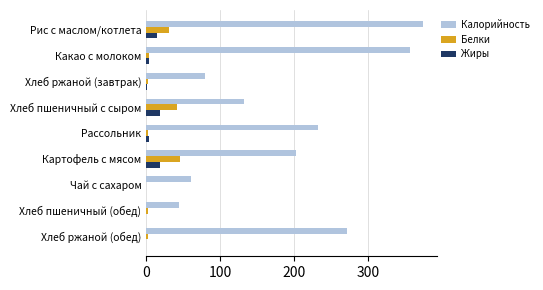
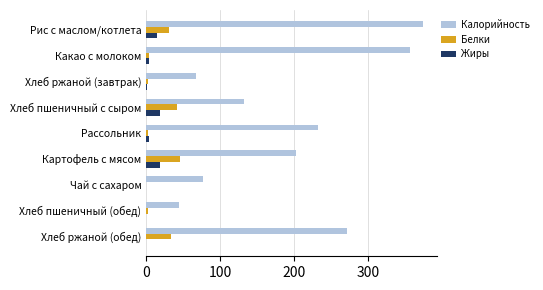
  {
    "Калорийность": {
      "Рис с маслом/котлета": 370,
      "Какао с молоком": 360,
-     "Хлеб ржаной (завтрак)": 80,
+     "Хлеб ржаной (завтрак)": 70,
      "Хлеб пшеничный с сыром": 130,
      "Рассольник": 230,
      "Картофель с мясом": 200,
-     "Чай с сахаром": 60,
+     "Чай с сахаром": 80,
      "Хлеб пшеничный (обед)": 40,
      "Хлеб ржаной (обед)": 270
    },
    "Белки": {
      "Рис с маслом/котлета": 30,
      "Какао с молоком": 0,
      "Хлеб пшеничный с сыром": 40,
      "Картофель с мясом": 50,
      "Чай с сахаром": 0,
-     "Хлеб ржаной (обед)": 0
+     "Хлеб ржаной (обед)": 30
    },
    "Жиры": {
      "Рис с маслом/котлета": 20,
      "Какао с молоком": 0,
      "Хлеб пшеничный с сыром": 20,
      "Рассольник": 0,
      "Картофель с мясом": 20,
      "Чай с сахаром": 0,
      "Хлеб пшеничный (обед)": 0,
      "Хлеб ржаной (обед)": 0
    }
  }
